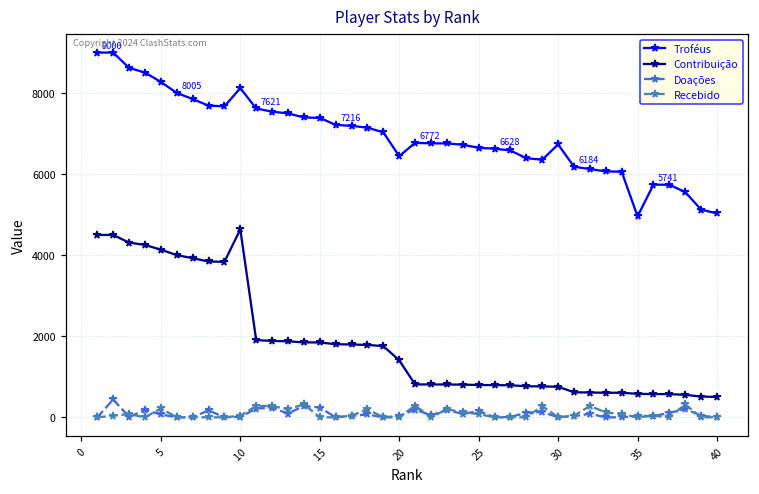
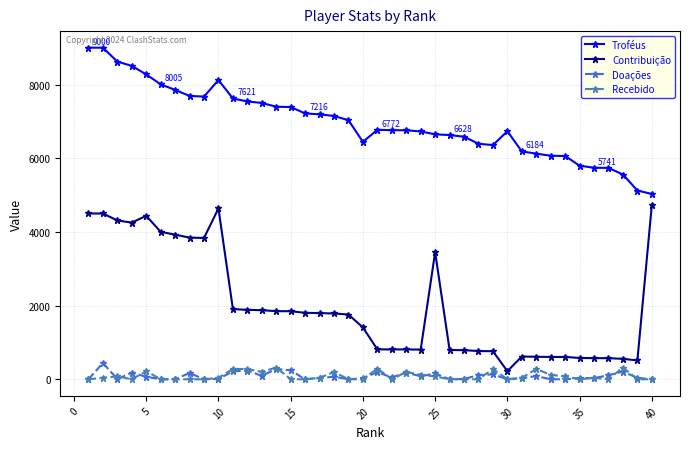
  {
    "Troféus": {
      "5": 8300,
      "10": 8100,
      "15": 7400,
      "20": 6400,
      "25": 6600,
      "30": 6700,
-     "35": 5000,
+     "35": 5800,
      "40": 5000
    },
    "Contribuição": {
-     "5": 4100,
+     "5": 4400,
      "10": 4600,
      "15": 1800,
      "20": 1400,
-     "25": 800,
-     "30": 800,
+     "25": 3500,
+     "30": 200,
      "35": 600,
-     "40": 500
+     "40": 4700
    }
  }
